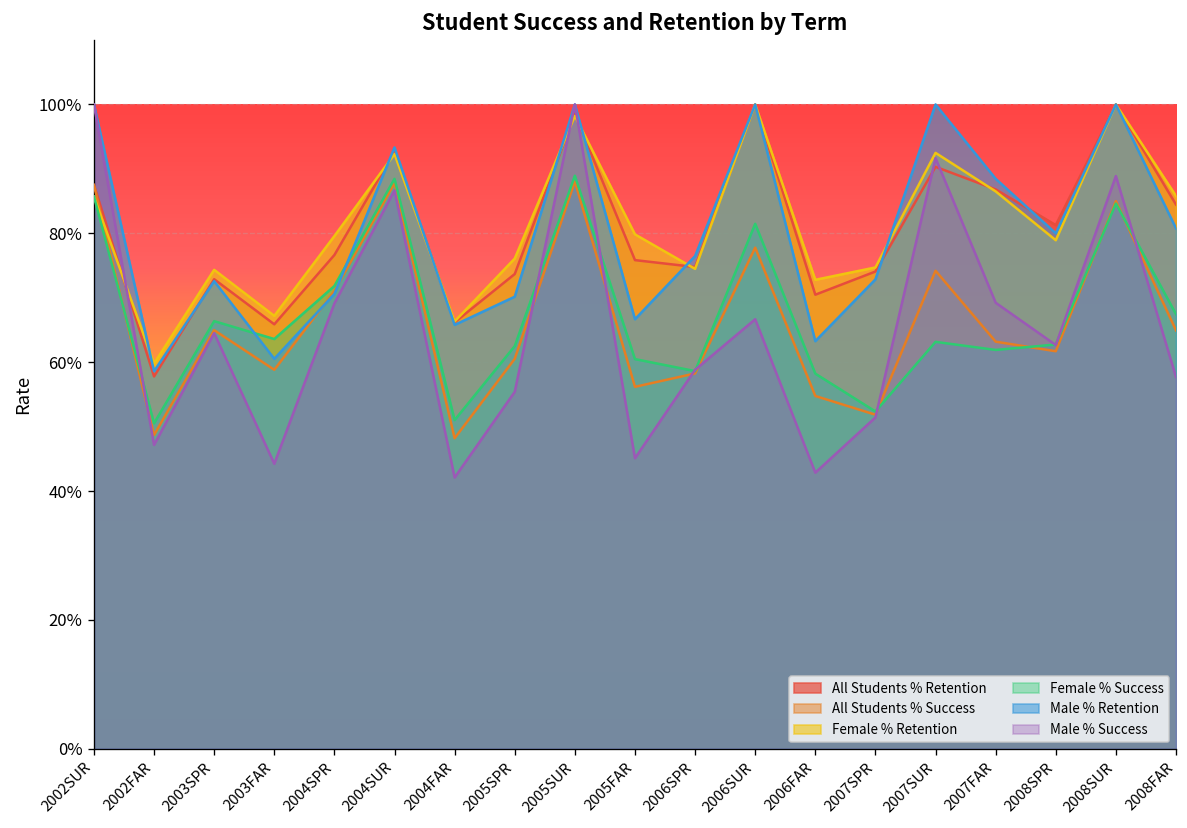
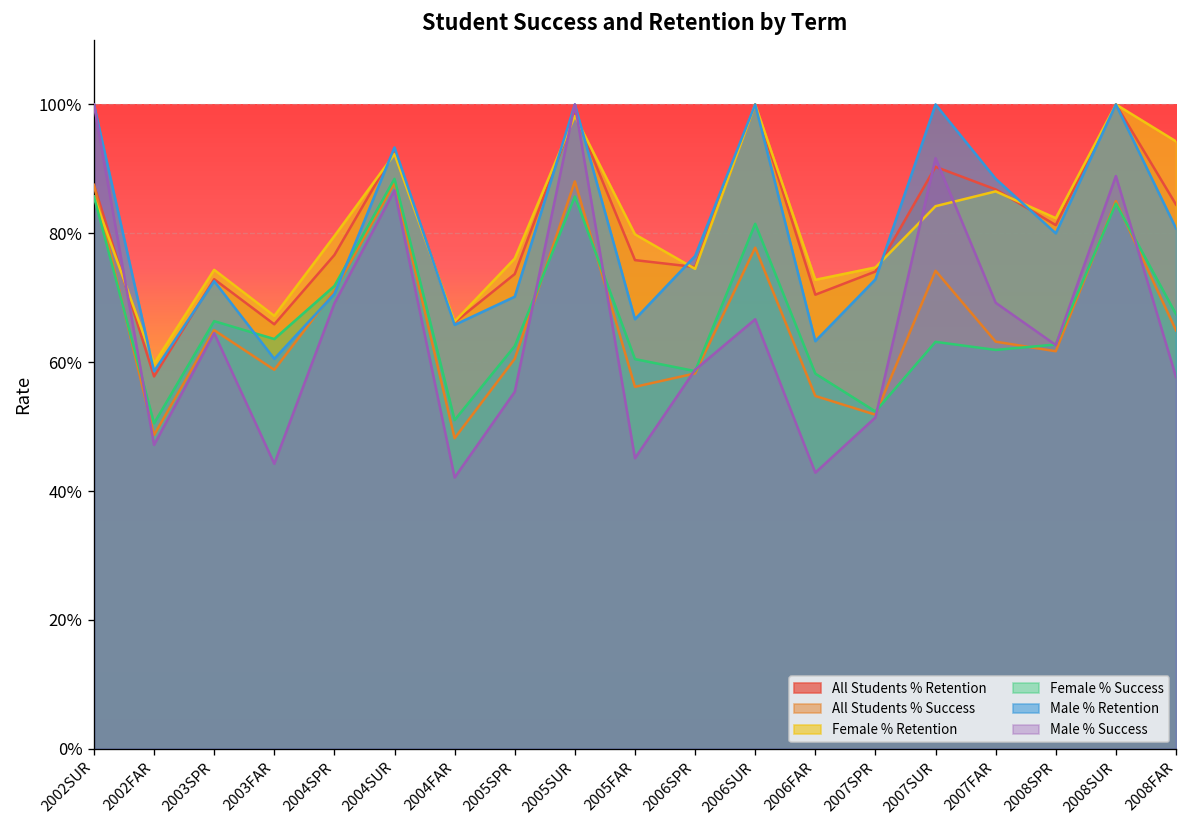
  {
    "Female % Retention": {
      "2002FAR": "60%",
      "2003SPR": "74%",
      "2003FAR": "67%",
      "2004SPR": "80%",
      "2005SPR": "76%",
      "2005FAR": "80%",
      "2006FAR": "73%",
      "2007SPR": "75%",
-     "2007SUR": "92%",
-     "2008SPR": "79%",
-     "2008FAR": "86%"
+     "2007SUR": "84%",
+     "2008SPR": "82%",
+     "2008FAR": "94%"
    },
    "Female % Success": {
      "2002FAR": "51%",
      "2003SPR": "66%",
      "2003FAR": "64%",
      "2004SPR": "72%",
      "2004SUR": "88%",
      "2004FAR": "51%",
      "2005SPR": "63%",
-     "2005SUR": "89%",
+     "2005SUR": "86%",
      "2005FAR": "60%",
      "2006SUR": "81%",
      "2006FAR": "58%",
      "2007SPR": "52%",
      "2007SUR": "63%",
      "2007FAR": "62%",
      "2008FAR": "67%"
    },
    "Male % Retention": {
      "2002FAR": "59%",
      "2003FAR": "61%",
      "2004SUR": "93%",
      "2005SPR": "70%",
      "2005FAR": "67%",
      "2006SPR": "76%",
      "2006FAR": "63%",
      "2007SPR": "73%",
      "2007SUR": "100%",
      "2007FAR": "88%",
      "2008SPR": "80%",
      "2008FAR": "81%"
    },
    "Male % Success": {
      "2002FAR": "47%",
      "2003FAR": "44%",
      "2004SPR": "69%",
      "2004SUR": "87%",
      "2004FAR": "42%",
      "2005SPR": "55%",
      "2005FAR": "45%",
      "2006SUR": "67%",
      "2006FAR": "43%",
      "2007SUR": "92%",
      "2007FAR": "69%",
      "2008SUR": "89%",
      "2008FAR": "58%"
    }
  }
